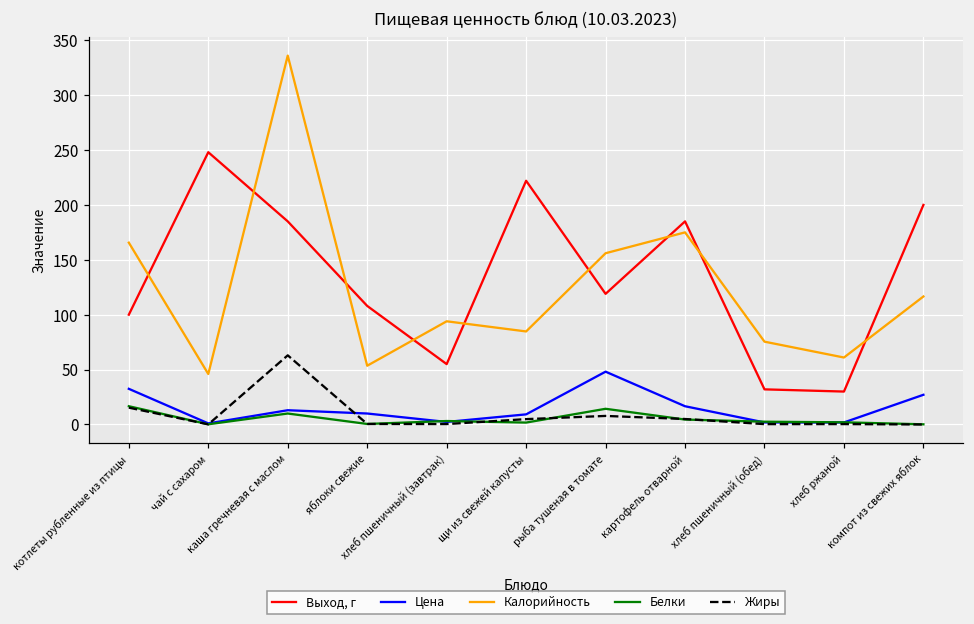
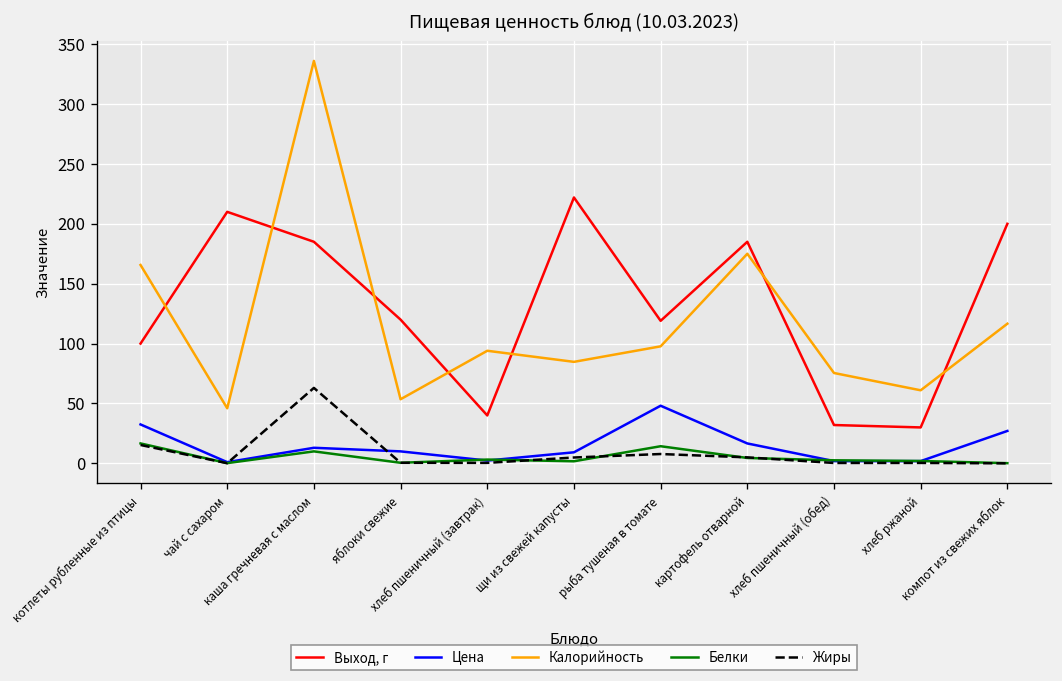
  {
    "Выход, г": {
      "котлеты рубленные из птицы": 100,
-     "чай с сахаром": 250,
+     "чай с сахаром": 210,
      "каша гречневая с маслом": 190,
-     "яблоки свежие": 110,
-     "хлеб пшеничный (завтрак)": 60,
+     "яблоки свежие": 120,
+     "хлеб пшеничный (завтрак)": 40,
      "щи из свежей капусты": 220,
      "рыба тушеная в томате": 120,
      "картофель отварной": 190,
      "хлеб пшеничный (обед)": 30,
      "хлеб ржаной": 30,
      "компот из свежих яблок": 200
    },
    "Цена": {
      "котлеты рубленные из птицы": 30,
      "каша гречневая с маслом": 10,
      "яблоки свежие": 10,
      "щи из свежей капусты": 10,
      "рыба тушеная в томате": 50,
      "картофель отварной": 20,
      "компот из свежих яблок": 30
    },
    "Калорийность": {
      "котлеты рубленные из птицы": 170,
      "чай с сахаром": 50,
      "каша гречневая с маслом": 340,
      "яблоки свежие": 50,
      "хлеб пшеничный (завтрак)": 90,
      "щи из свежей капусты": 80,
-     "рыба тушеная в томате": 160,
+     "рыба тушеная в томате": 100,
      "картофель отварной": 180,
      "хлеб пшеничный (обед)": 80,
      "хлеб ржаной": 60,
      "компот из свежих яблок": 120
    },
    "Белки": {
      "каша гречневая с маслом": 10,
      "щи из свежей капусты": 0,
      "рыба тушеная в томате": 10
    },
    "Жиры": {
      "каша гречневая с маслом": 60,
      "щи из свежей капусты": 0,
      "рыба тушеная в томате": 10
    }
  }
